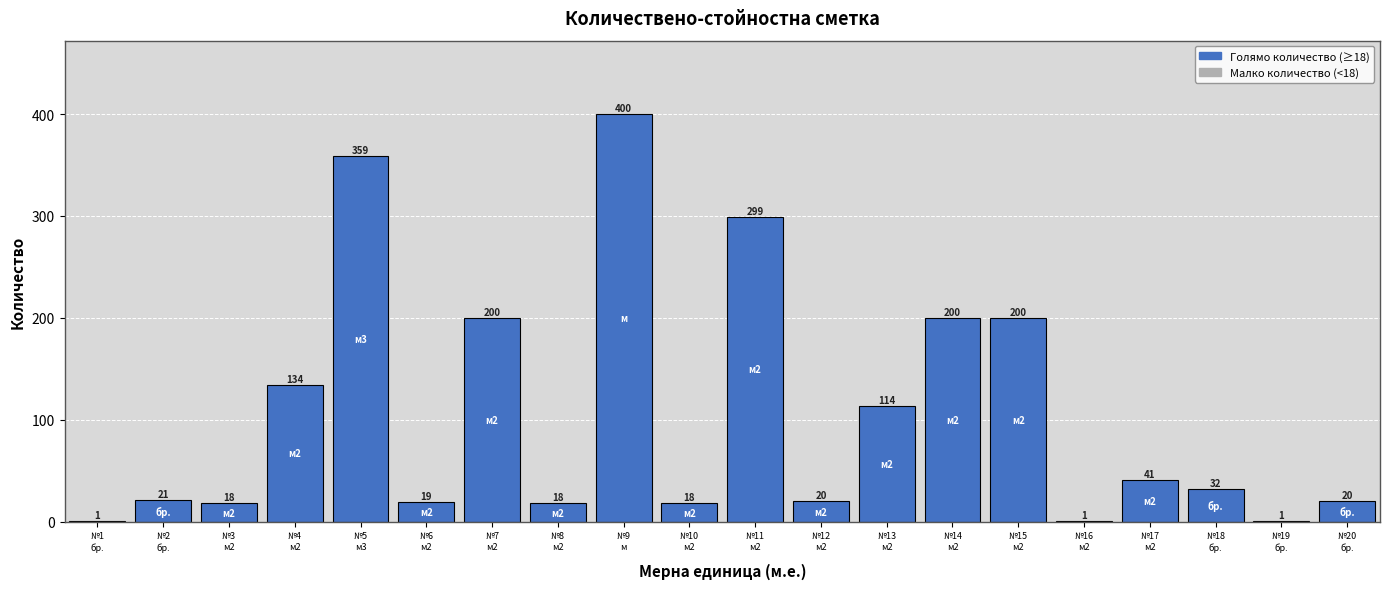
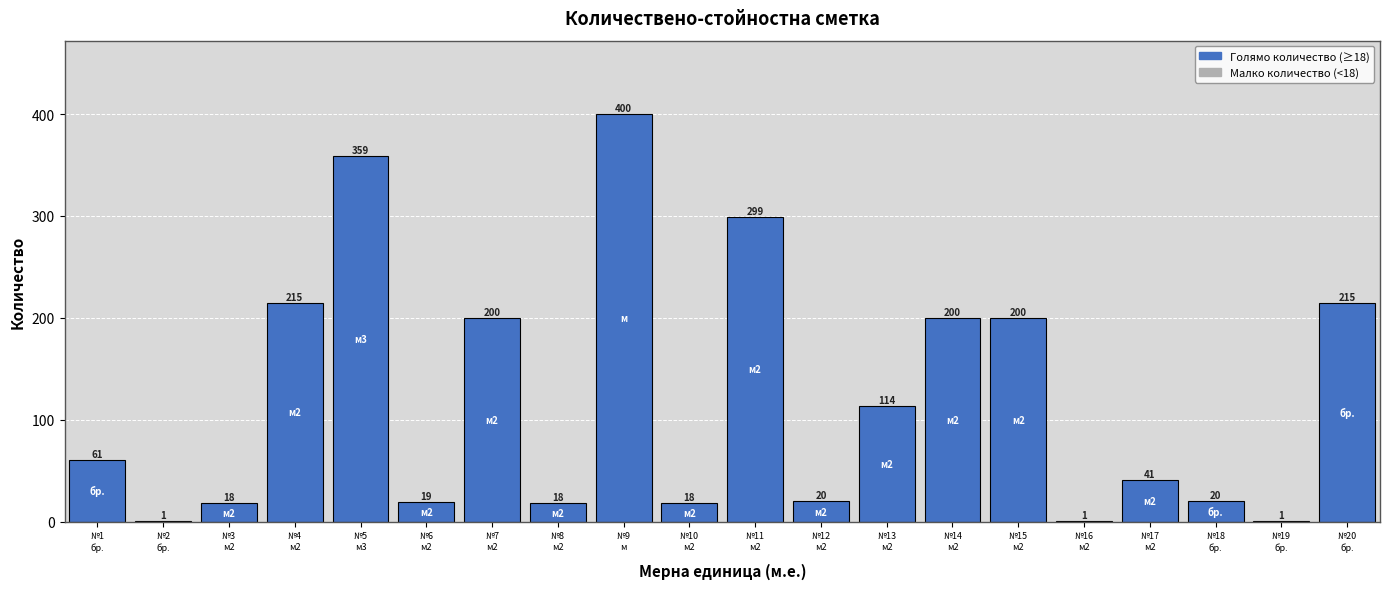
  {
-   "№1 бр.": 1,
-   "№2 бр.": 21,
+   "№1 бр.": 61,
+   "№2 бр.": 1,
    "№3 м2": 18,
-   "№4 м2": 134,
+   "№4 м2": 215,
    "№5 м3": 359,
    "№6 м2": 19,
    "№7 м2": 200,
    "№8 м2": 18,
    "№9 м": 400,
    "№10 м2": 18,
    "№11 м2": 299,
    "№12 м2": 20,
    "№13 м2": 114,
    "№14 м2": 200,
    "№15 м2": 200,
    "№16 м2": 1,
    "№17 м2": 41,
-   "№18 бр.": 32,
+   "№18 бр.": 20,
    "№19 бр.": 1,
-   "№20 бр.": 20
+   "№20 бр.": 215
  }
